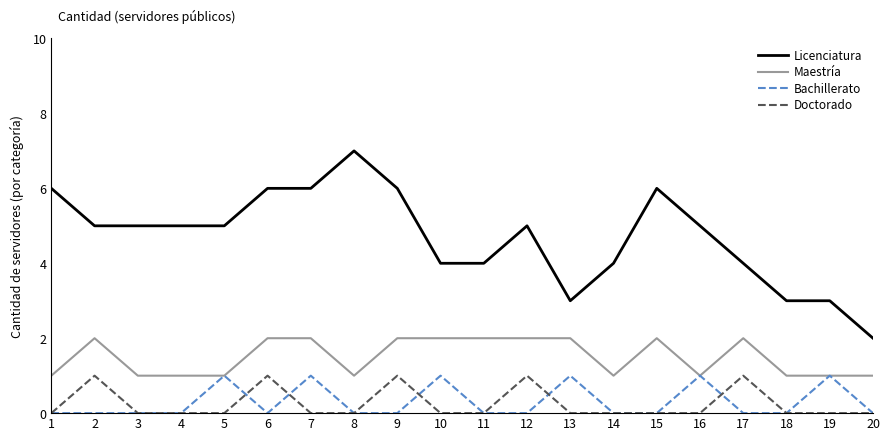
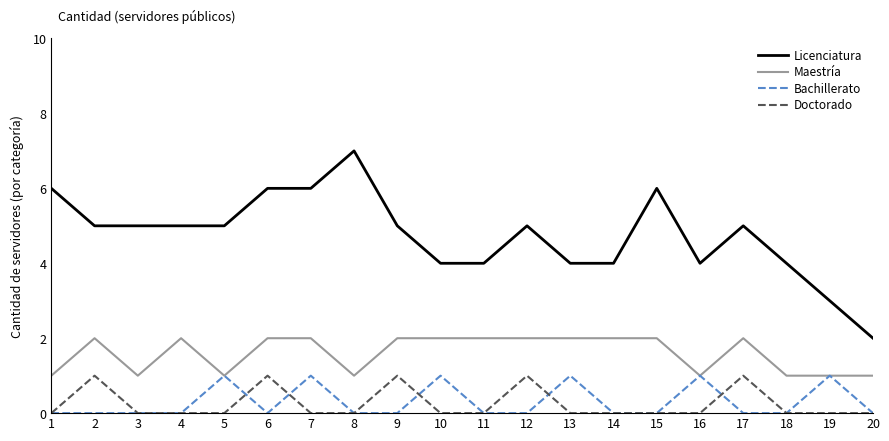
  {
    "Licenciatura": {
      "1": 6,
      "2": 5,
      "3": 5,
      "4": 5,
      "5": 5,
      "6": 6,
      "7": 6,
      "8": 7,
-     "9": 6,
+     "9": 5,
      "10": 4,
      "11": 4,
      "12": 5,
-     "13": 3,
+     "13": 4,
      "14": 4,
      "15": 6,
-     "16": 5,
-     "17": 4,
-     "18": 3,
+     "16": 4,
+     "17": 5,
+     "18": 4,
      "19": 3,
      "20": 2
    },
    "Maestría": {
      "1": 1,
      "2": 2,
      "3": 1,
-     "4": 1,
+     "4": 2,
      "6": 2,
      "7": 2,
      "8": 1,
      "9": 2,
      "10": 2,
      "11": 2,
      "12": 2,
      "13": 2,
-     "14": 1,
+     "14": 2,
      "15": 2,
      "17": 2,
      "18": 1,
      "20": 1
    },
    "Bachillerato": {
      "2": 0,
      "6": 0,
      "7": 1,
      "9": 0,
      "10": 1,
      "12": 0,
      "13": 1,
      "17": 0
    },
    "Doctorado": {
      "2": 1,
      "5": 0,
      "6": 1,
      "7": 0,
      "9": 1,
      "10": 0,
      "12": 1,
      "13": 0,
      "16": 0,
      "17": 1,
      "19": 0
    }
  }
